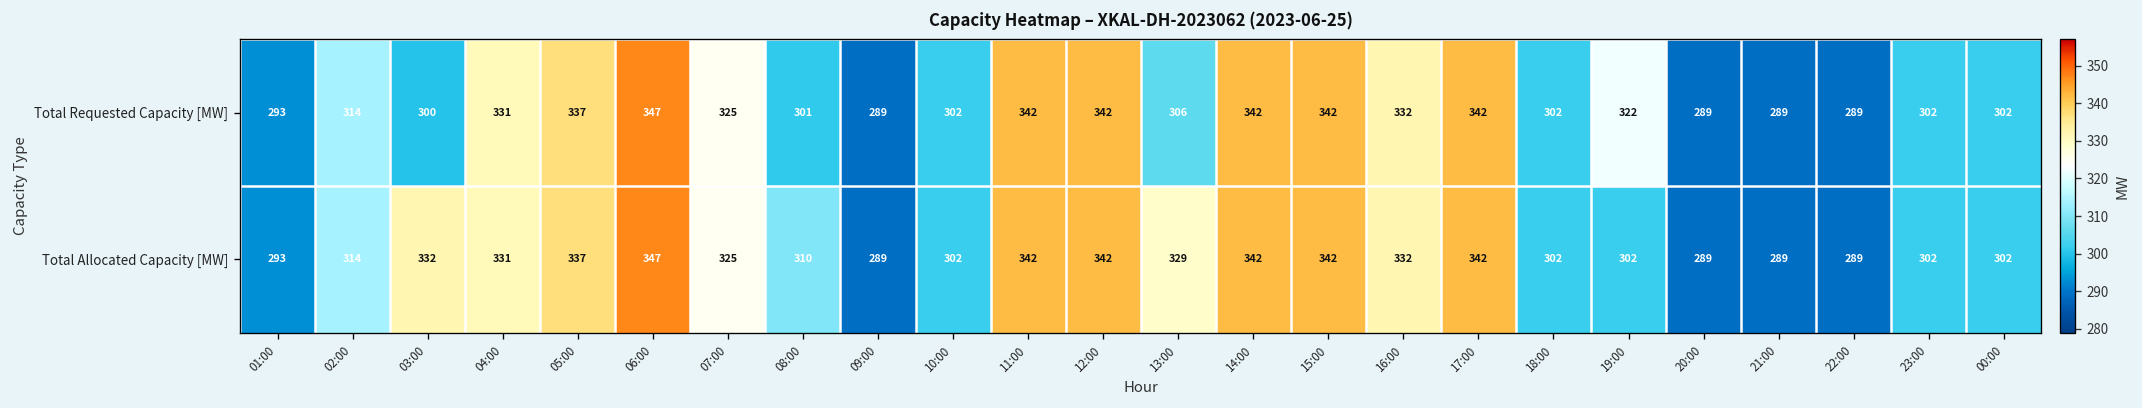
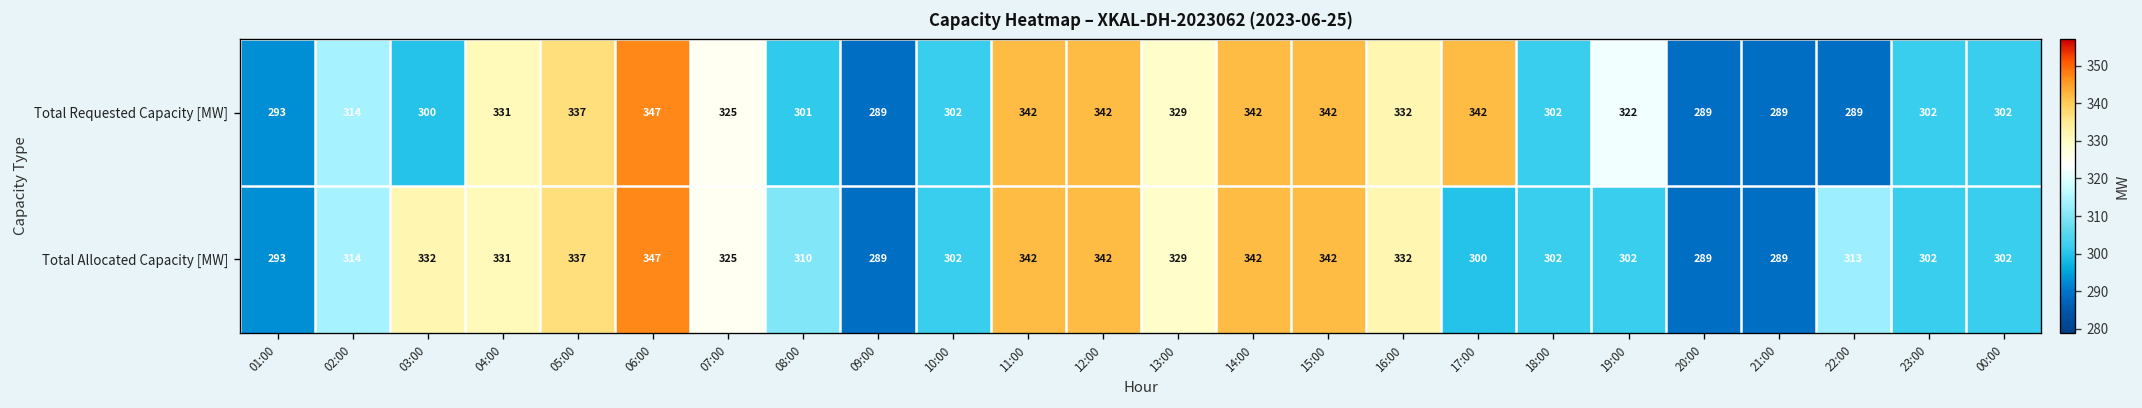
  {
    "Total Requested Capacity [MW]": {
      "01:00": 293,
      "02:00": 314,
      "03:00": 300,
      "04:00": 331,
      "05:00": 337,
      "06:00": 347,
      "07:00": 325,
      "08:00": 301,
      "09:00": 289,
      "10:00": 302,
      "11:00": 342,
      "12:00": 342,
-     "13:00": 306,
+     "13:00": 329,
      "14:00": 342,
      "15:00": 342,
      "16:00": 332,
      "17:00": 342,
      "18:00": 302,
      "19:00": 322,
      "20:00": 289,
      "21:00": 289,
      "22:00": 289,
      "23:00": 302,
      "00:00": 302
    },
    "Total Allocated Capacity [MW]": {
      "01:00": 293,
      "02:00": 314,
      "03:00": 332,
      "04:00": 331,
      "05:00": 337,
      "06:00": 347,
      "07:00": 325,
      "08:00": 310,
      "09:00": 289,
      "10:00": 302,
      "11:00": 342,
      "12:00": 342,
      "13:00": 329,
      "14:00": 342,
      "15:00": 342,
      "16:00": 332,
-     "17:00": 342,
+     "17:00": 300,
      "18:00": 302,
      "19:00": 302,
      "20:00": 289,
      "21:00": 289,
-     "22:00": 289,
+     "22:00": 313,
      "23:00": 302,
      "00:00": 302
    }
  }
